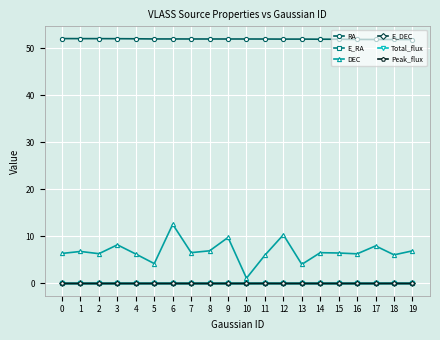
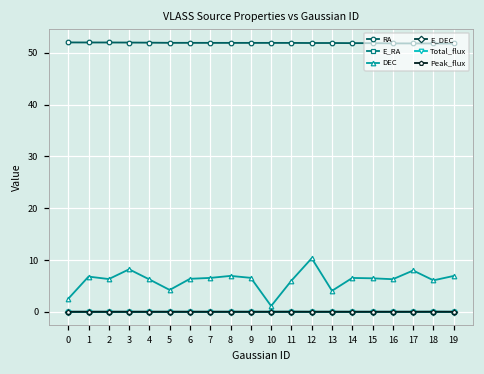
  {
    "DEC": {
-     "0": 6,
+     "0": 3,
      "1": 7,
      "2": 6,
      "3": 8,
      "4": 6,
      "5": 4,
-     "6": 13,
+     "6": 6,
      "7": 7,
      "8": 7,
-     "9": 10,
+     "9": 7,
      "10": 1,
      "11": 6,
      "12": 10,
      "13": 4,
      "14": 7,
      "15": 6,
      "16": 6,
      "17": 8,
      "18": 6,
      "19": 7
    }
  }
